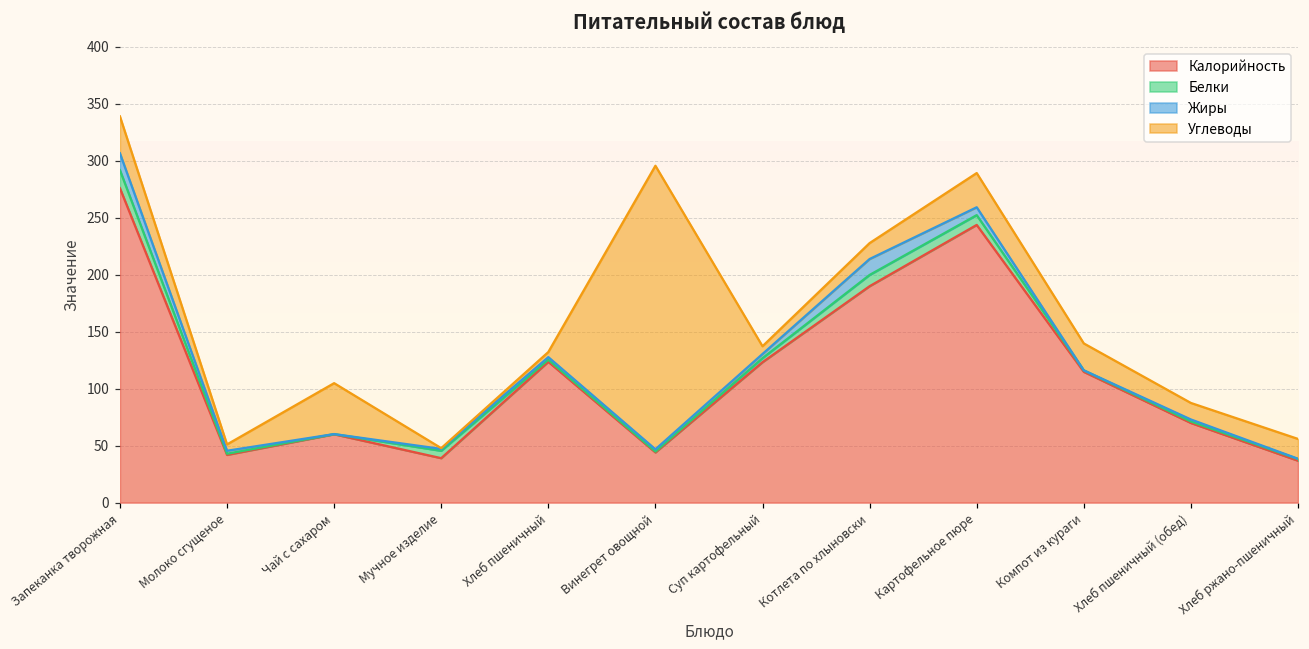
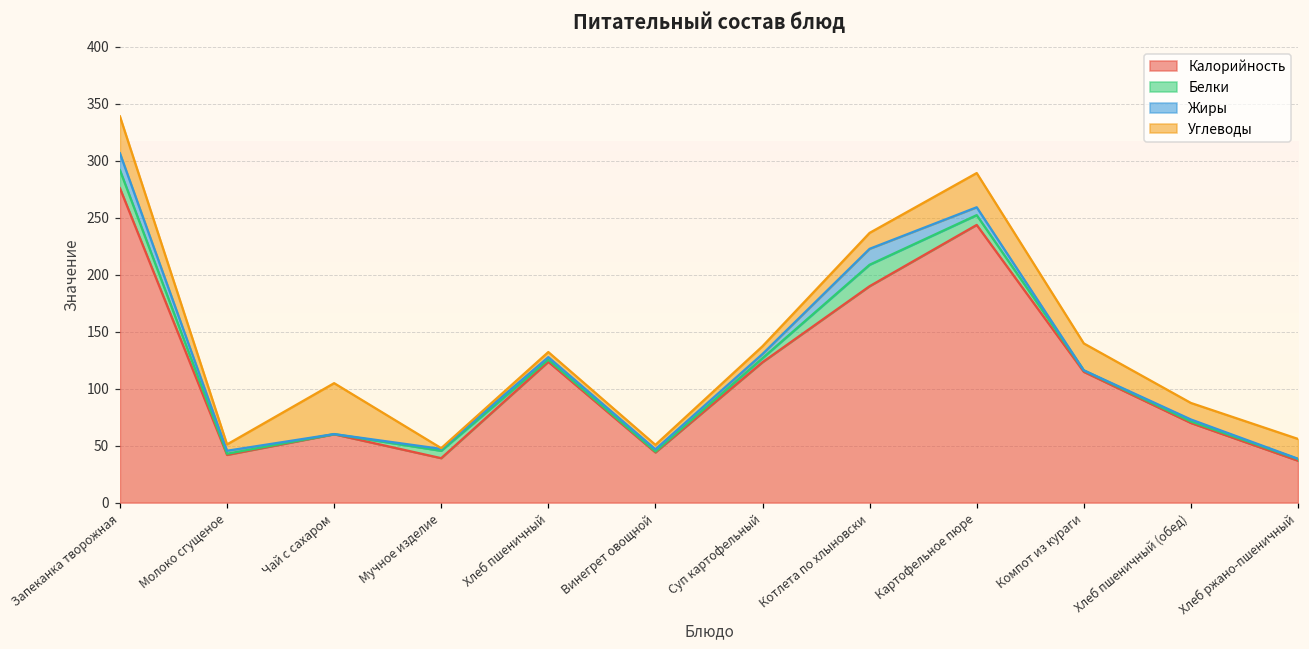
  {
    "Калорийность": {
      "Запеканка творожная": 276,
      "Мучное изделие": 39,
      "Суп картофельный": 123,
      "Котлета по хлыновски": 190,
      "Картофельное пюре": 244
    },
    "Белки": {
      "Запеканка творожная": 16,
      "Суп картофельный": 4,
-     "Котлета по хлыновски": 10,
+     "Котлета по хлыновски": 19,
      "Картофельное пюре": 9
    },
    "Жиры": {
      "Запеканка творожная": 15,
      "Молоко сгущеное": 3,
      "Суп картофельный": 4,
      "Котлета по хлыновски": 14,
      "Картофельное пюре": 7
    },
    "Углеводы": {
      "Запеканка творожная": 32,
      "Молоко сгущеное": 6,
      "Чай с сахаром": 45,
      "Хлеб пшеничный": 4,
-     "Винегрет овощной": 249,
+     "Винегрет овощной": 4,
      "Суп картофельный": 7,
      "Котлета по хлыновски": 14,
      "Картофельное пюре": 30,
      "Компот из кураги": 24,
      "Хлеб пшеничный (обед)": 14,
      "Хлеб ржано-пшеничный": 17
    }
  }
